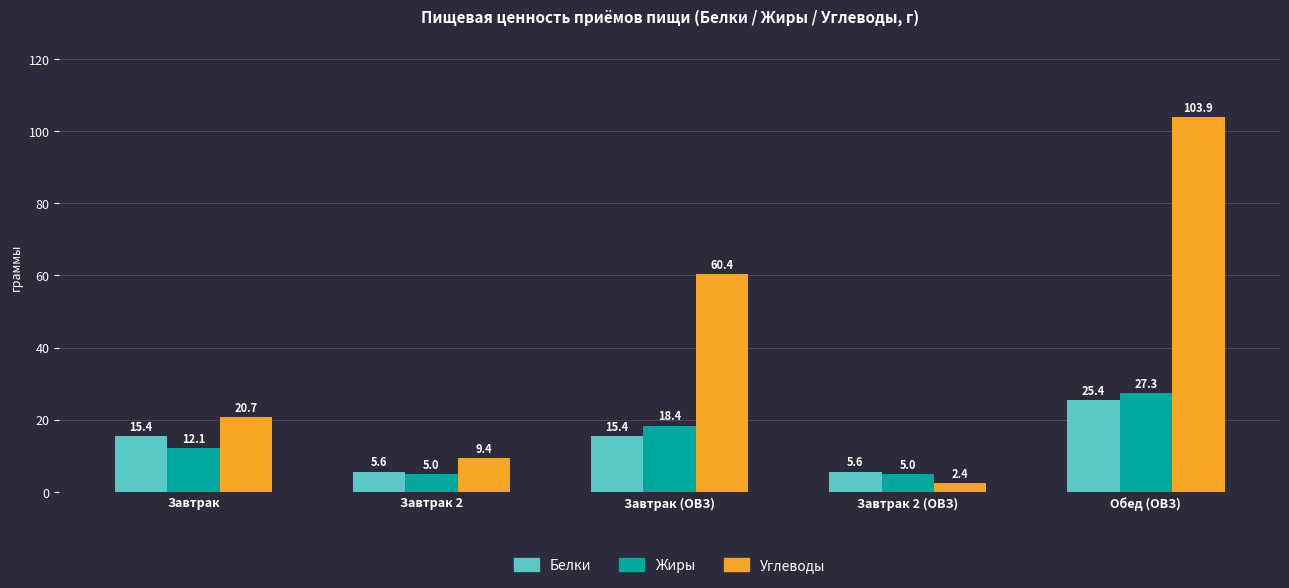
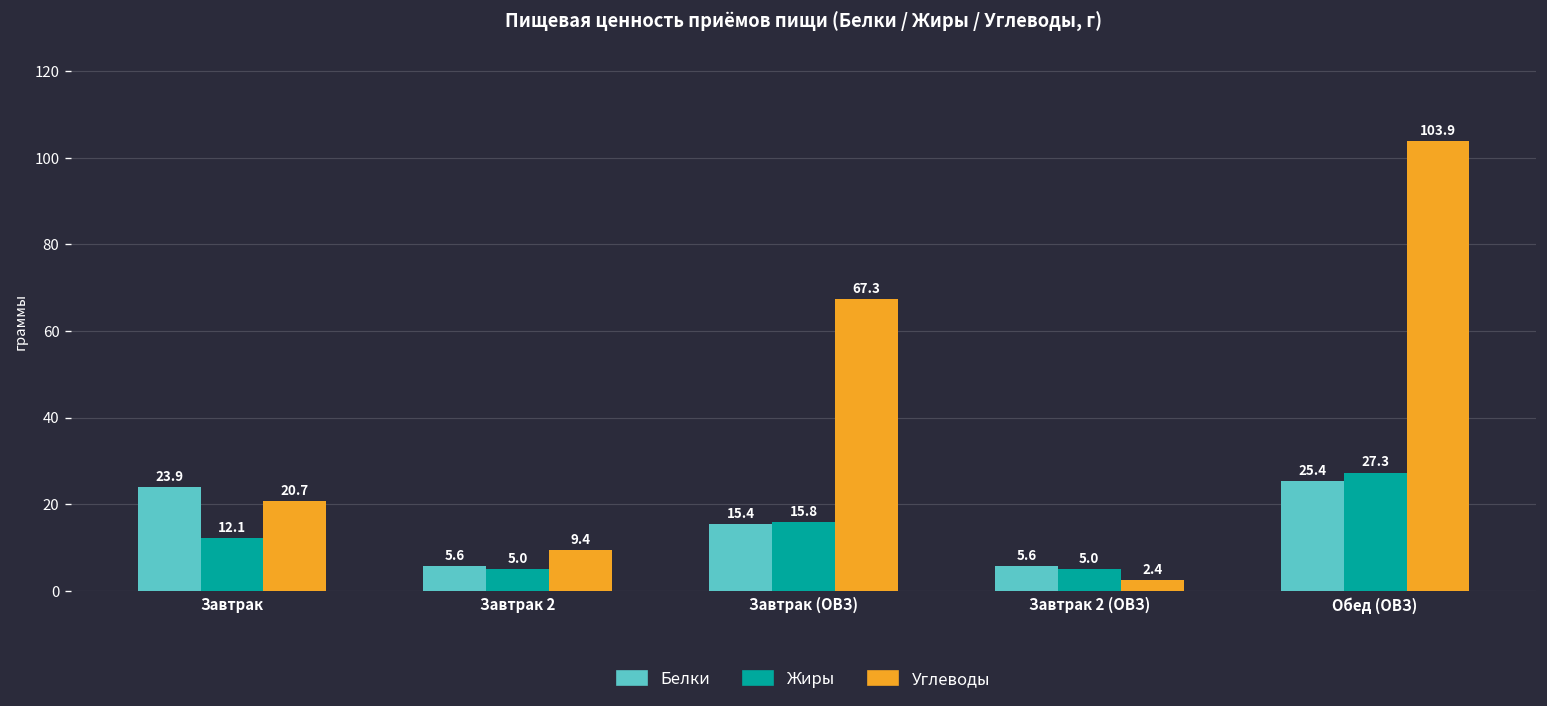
  {
    "Белки": {
-     "Завтрак": 15.4,
+     "Завтрак": 23.9,
      "Завтрак 2": 5.6,
      "Завтрак (ОВЗ)": 15.4,
      "Завтрак 2 (ОВЗ)": 5.6,
      "Обед (ОВЗ)": 25.4
    },
    "Жиры": {
      "Завтрак": 12.1,
      "Завтрак 2": 5.0,
-     "Завтрак (ОВЗ)": 18.4,
+     "Завтрак (ОВЗ)": 15.8,
      "Завтрак 2 (ОВЗ)": 5.0,
      "Обед (ОВЗ)": 27.3
    },
    "Углеводы": {
      "Завтрак": 20.7,
      "Завтрак 2": 9.4,
-     "Завтрак (ОВЗ)": 60.4,
+     "Завтрак (ОВЗ)": 67.3,
      "Завтрак 2 (ОВЗ)": 2.4,
      "Обед (ОВЗ)": 103.9
    }
  }
